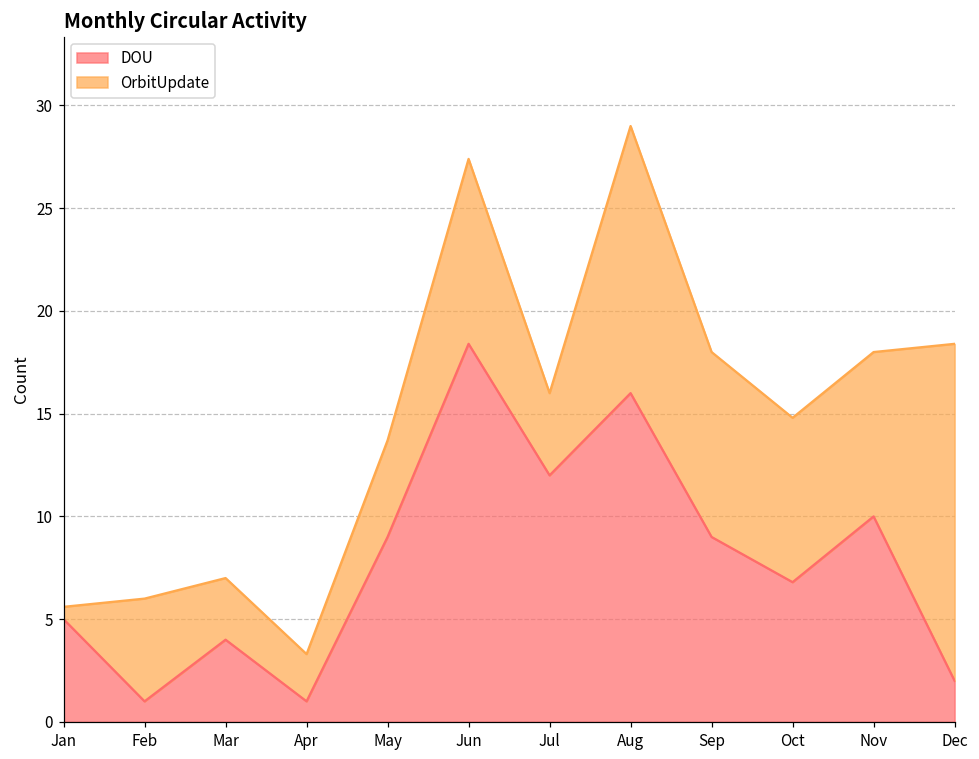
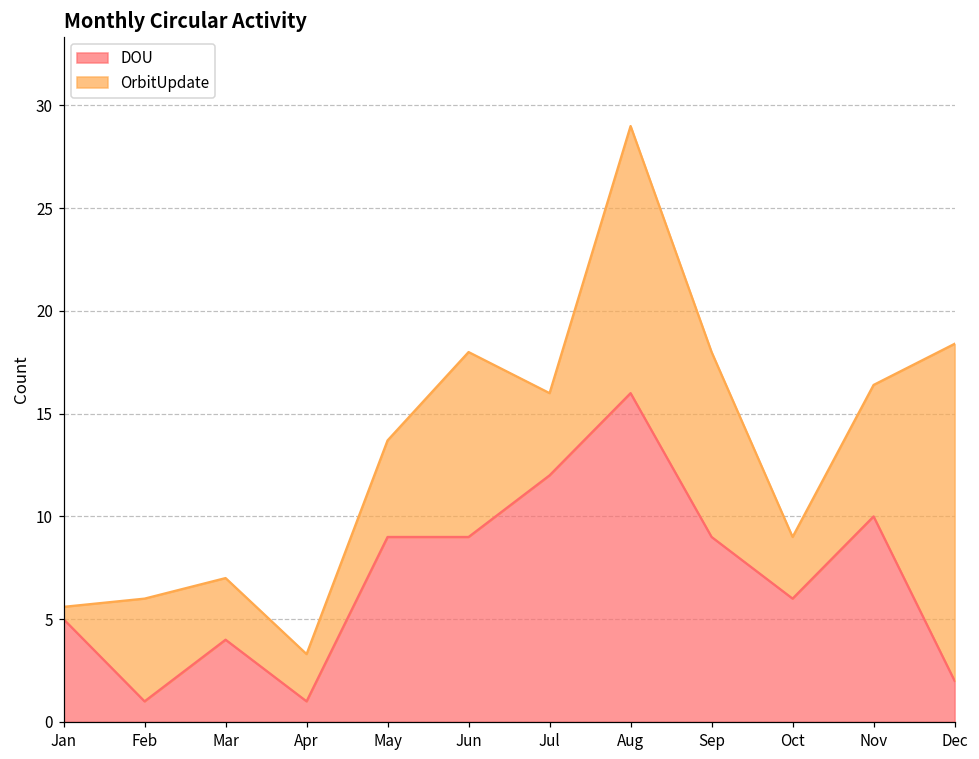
  {
    "DOU": {
      "Jan": 5.0,
      "Feb": 1.0,
      "Mar": 4.0,
      "Apr": 1.0,
      "May": 9.0,
-     "Jun": 18.4,
+     "Jun": 9.0,
      "Jul": 12.0,
      "Aug": 16.0,
      "Sep": 9.0,
-     "Oct": 6.8,
+     "Oct": 6.0,
      "Nov": 10.0,
      "Dec": 2.0
    },
    "OrbitUpdate": {
      "Jan": 0.6,
      "Feb": 5.0,
      "Mar": 3.0,
      "Apr": 2.3,
      "May": 4.7,
      "Jun": 9.0,
      "Jul": 4.0,
      "Aug": 13.0,
      "Sep": 9.0,
-     "Oct": 8,
-     "Nov": 8.0,
+     "Oct": 3,
+     "Nov": 6.4,
      "Dec": 16.4
    }
  }
